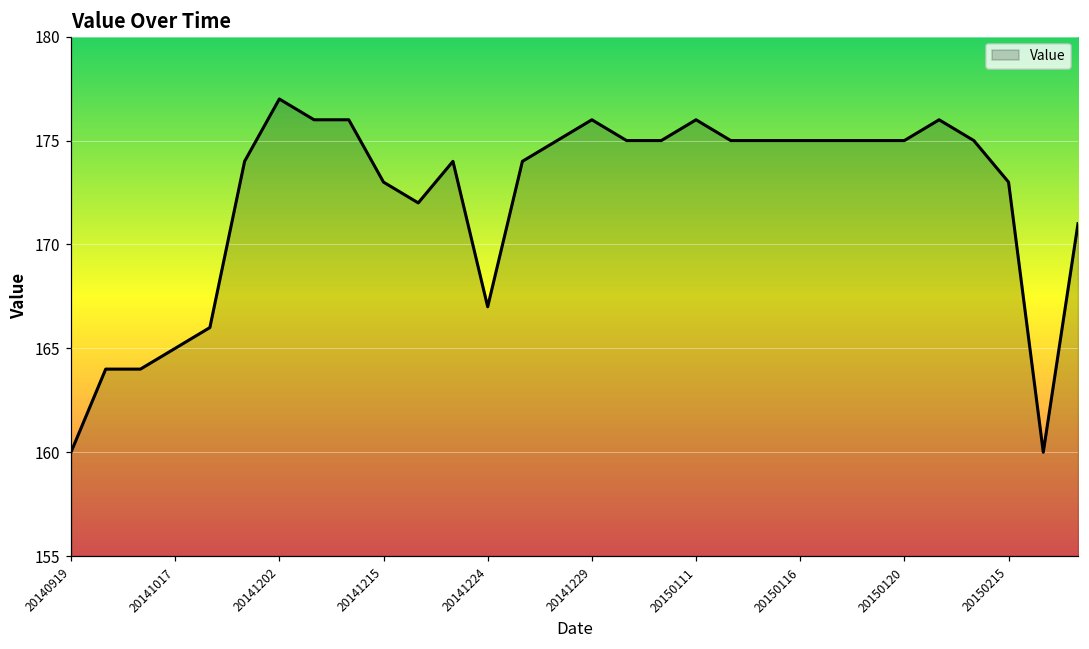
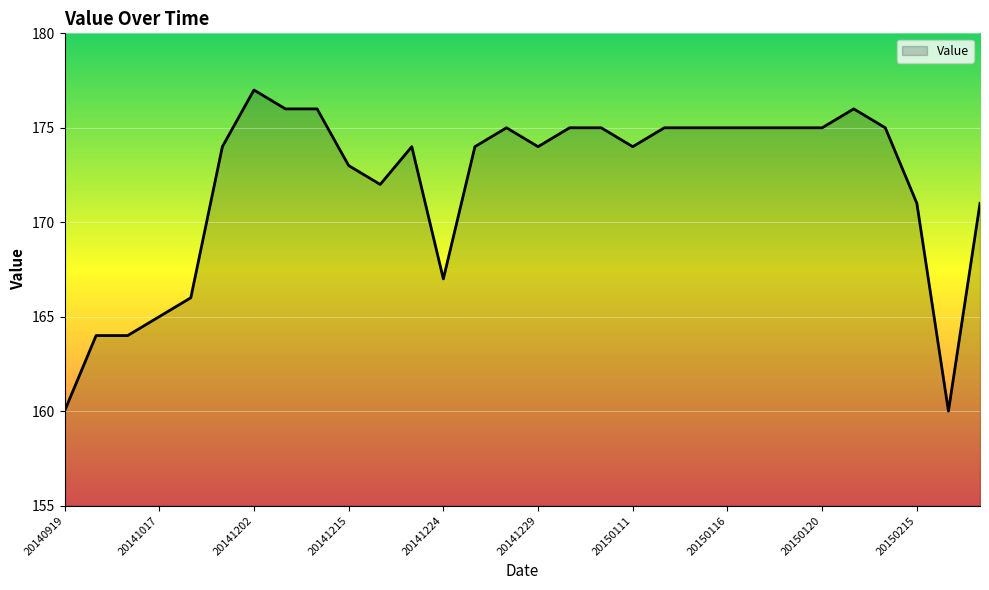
  {
    "20140919": 160,
    "20141017": 165,
    "20141202": 177,
    "20141215": 173,
    "20141224": 167,
-   "20141229": 176,
-   "20150111": 176,
-   "20150215": 173
+   "20141229": 174,
+   "20150111": 174,
+   "20150215": 171
  }
